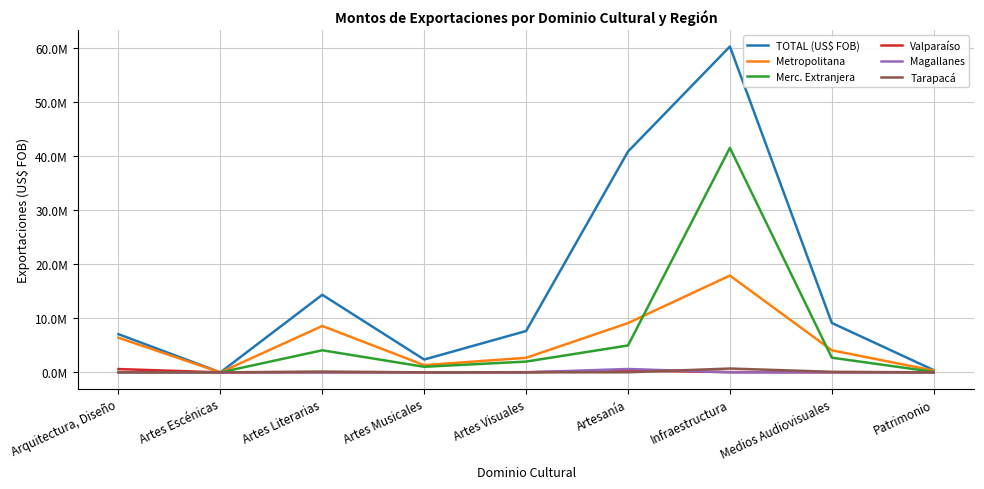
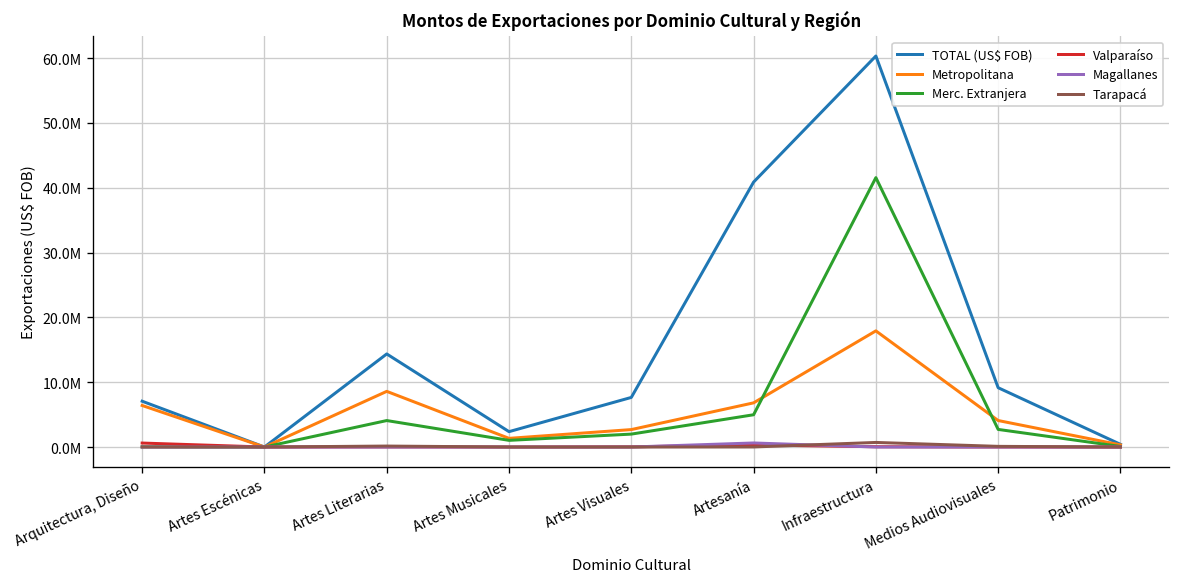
  {
    "TOTAL (US$ FOB)": {
      "Arquitectura, Diseño": 7000000,
      "Artes Literarias": 14000000,
      "Artes Musicales": 2000000,
      "Artes Visuales": 8000000,
      "Artesanía": 41000000,
      "Infraestructura": 60000000,
      "Medios Audiovisuales": 9000000
    },
    "Metropolitana": {
      "Arquitectura, Diseño": 6000000,
      "Artes Literarias": 9000000,
      "Artes Visuales": 3000000,
-     "Artesanía": 9000000,
+     "Artesanía": 7000000,
      "Infraestructura": 18000000,
      "Medios Audiovisuales": 4000000
    },
    "Merc. Extranjera": {
      "Artes Literarias": 4000000,
      "Artes Visuales": 2000000,
      "Artesanía": 5000000,
      "Infraestructura": 42000000,
      "Medios Audiovisuales": 3000000
    },
    "Valparaíso": {
      "Arquitectura, Diseño": 1000000
    },
    "Tarapacá": {
      "Infraestructura": 1000000
    }
  }
